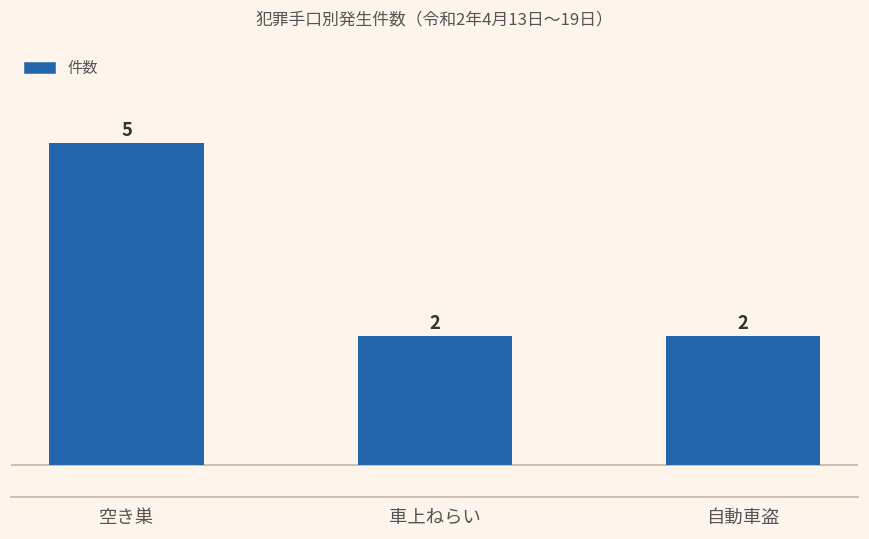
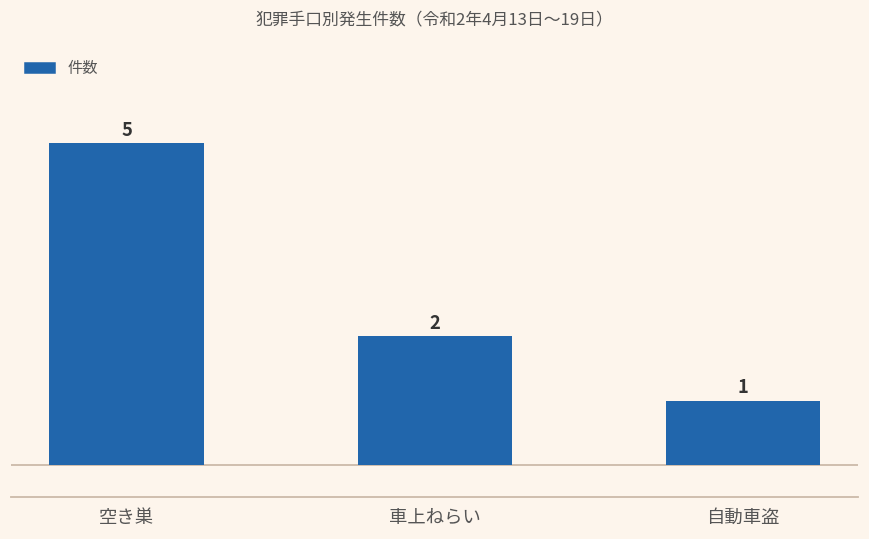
  {
    "空き巣": 5,
    "車上ねらい": 2,
-   "自動車盗": 2
+   "自動車盗": 1
  }
